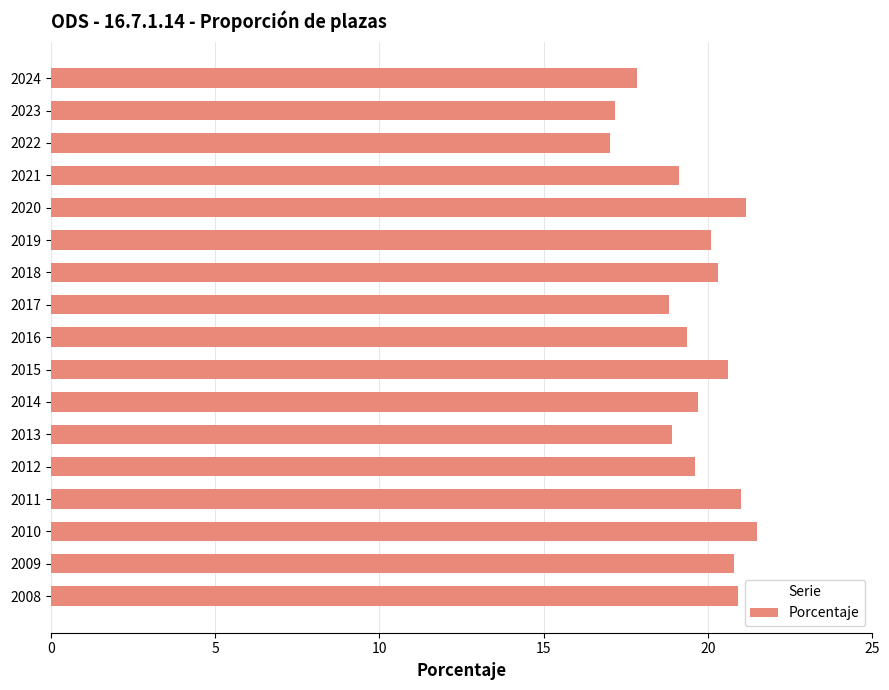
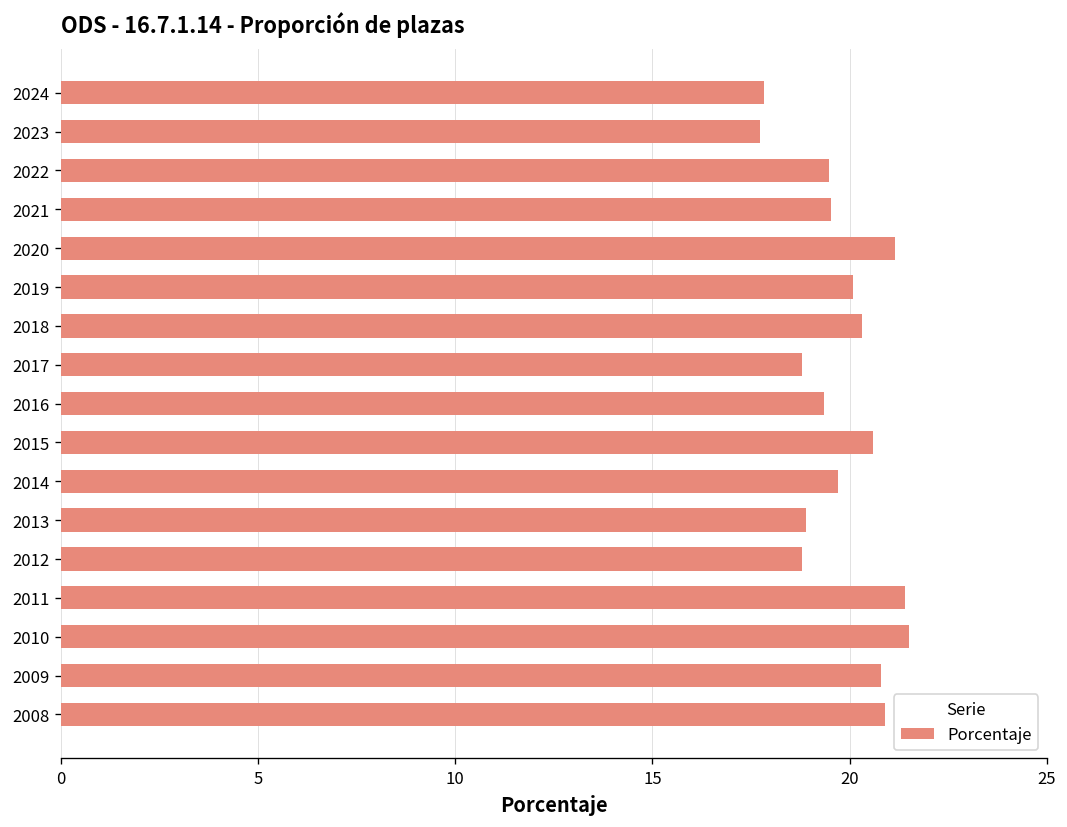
  {
    "2024": 17.8,
-   "2023": 17.2,
-   "2022": 17.0,
-   "2021": 19.1,
+   "2023": 17.7,
+   "2022": 19.5,
+   "2021": 19.5,
    "2020": 21.2,
    "2019": 20.1,
    "2018": 20.3,
    "2017": 18.8,
    "2016": 19.4,
    "2015": 20.6,
    "2014": 19.7,
    "2013": 18.9,
-   "2012": 19.6,
-   "2011": 21.0,
+   "2012": 18.8,
+   "2011": 21.4,
    "2010": 21.5,
    "2009": 20.8,
    "2008": 20.9
  }
